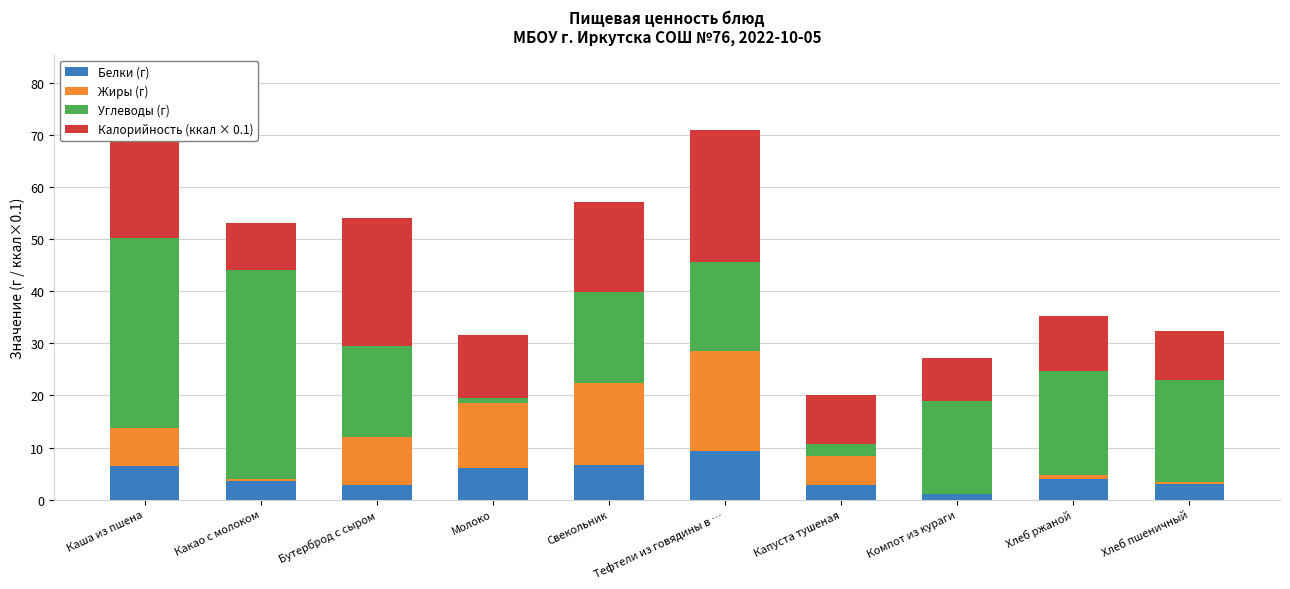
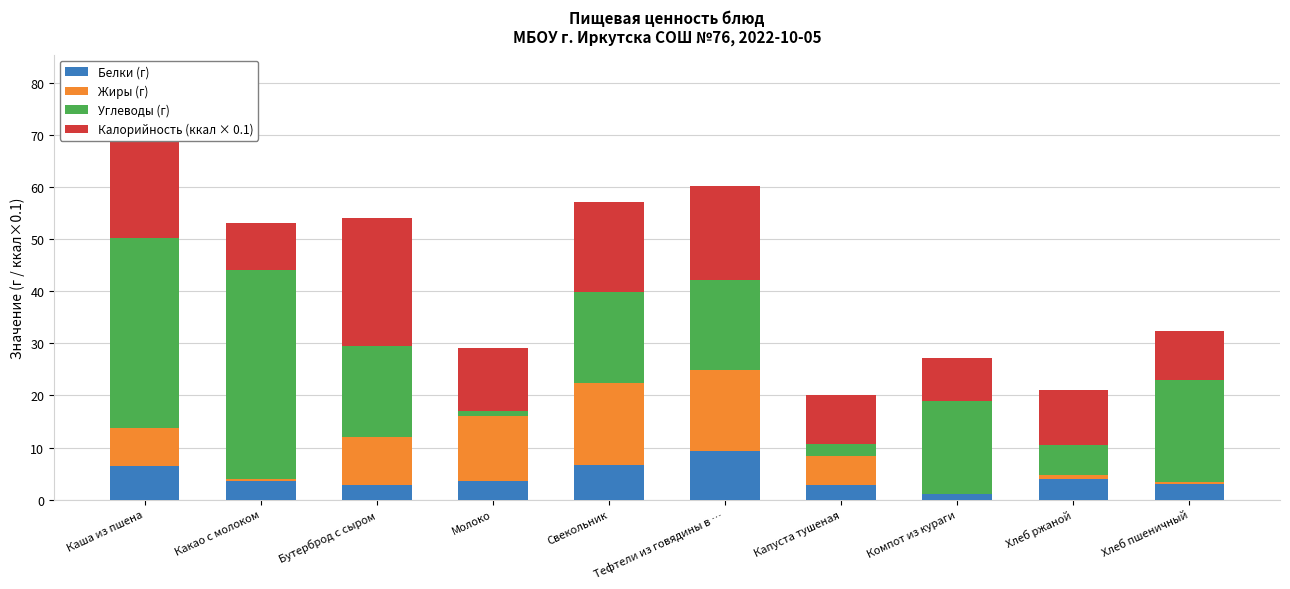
  {
    "Белки (г)": {
      "Каша из пшена": 6,
      "Какао с молоком": 4,
      "Бутерброд с сыром": 3,
-     "Молоко": 6,
+     "Молоко": 4,
      "Свекольник": 7,
      "Тефтели из говядины в …": 9,
      "Капуста тушеная": 3,
      "Компот из кураги": 1,
      "Хлеб ржаной": 4,
      "Хлеб пшеничный": 3
    },
    "Жиры (г)": {
      "Каша из пшена": 7,
      "Бутерброд с сыром": 9,
      "Молоко": 13,
      "Свекольник": 16,
-     "Тефтели из говядины в …": 19,
+     "Тефтели из говядины в …": 16,
      "Капуста тушеная": 5,
      "Хлеб ржаной": 1
    },
    "Углеводы (г)": {
      "Каша из пшена": 36,
      "Какао с молоком": 40,
      "Бутерброд с сыром": 18,
      "Молоко": 1,
      "Свекольник": 18,
      "Тефтели из говядины в …": 17,
      "Капуста тушеная": 2,
      "Компот из кураги": 18,
-     "Хлеб ржаной": 20,
+     "Хлеб ржаной": 6,
      "Хлеб пшеничный": 20
    },
    "Калорийность (ккал × 0.1)": {
      "Какао с молоком": 9,
      "Бутерброд с сыром": 24,
      "Молоко": 12,
      "Свекольник": 17,
-     "Тефтели из говядины в …": 25,
+     "Тефтели из говядины в …": 18,
      "Капуста тушеная": 10,
      "Компот из кураги": 8,
      "Хлеб ржаной": 10,
      "Хлеб пшеничный": 9
    }
  }
